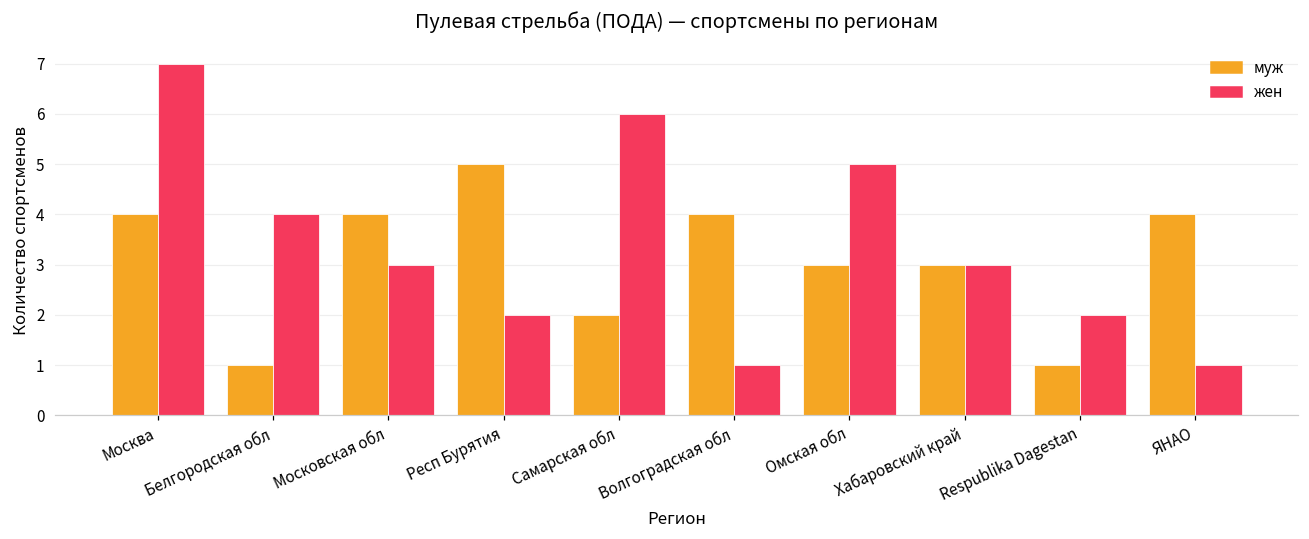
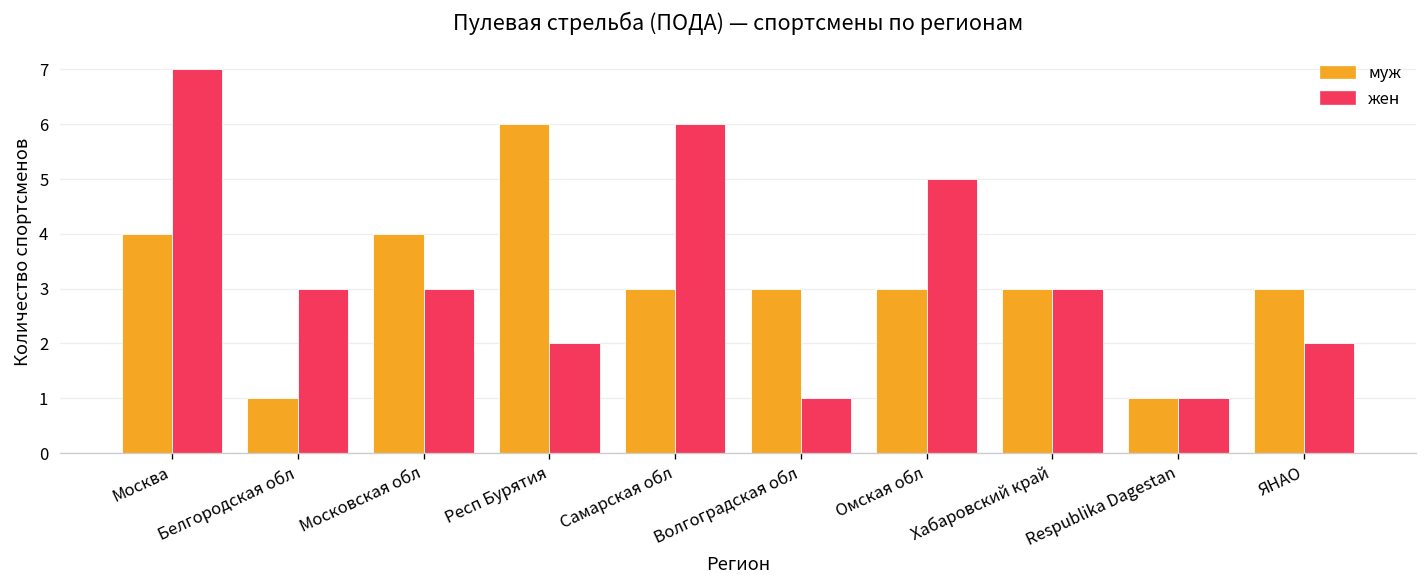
  {
    "муж": {
      "Москва": 4,
      "Белгородская обл": 1,
      "Московская обл": 4,
-     "Респ Бурятия": 5,
-     "Самарская обл": 2,
-     "Волгоградская обл": 4,
+     "Респ Бурятия": 6,
+     "Самарская обл": 3,
+     "Волгоградская обл": 3,
      "Омская обл": 3,
      "Хабаровский край": 3,
      "Respublika Dagestan": 1,
-     "ЯНАО": 4
+     "ЯНАО": 3
    },
    "жен": {
      "Москва": 7,
-     "Белгородская обл": 4,
+     "Белгородская обл": 3,
      "Московская обл": 3,
      "Респ Бурятия": 2,
      "Самарская обл": 6,
      "Волгоградская обл": 1,
      "Омская обл": 5,
      "Хабаровский край": 3,
-     "Respublika Dagestan": 2,
-     "ЯНАО": 1
+     "Respublika Dagestan": 1,
+     "ЯНАО": 2
    }
  }
